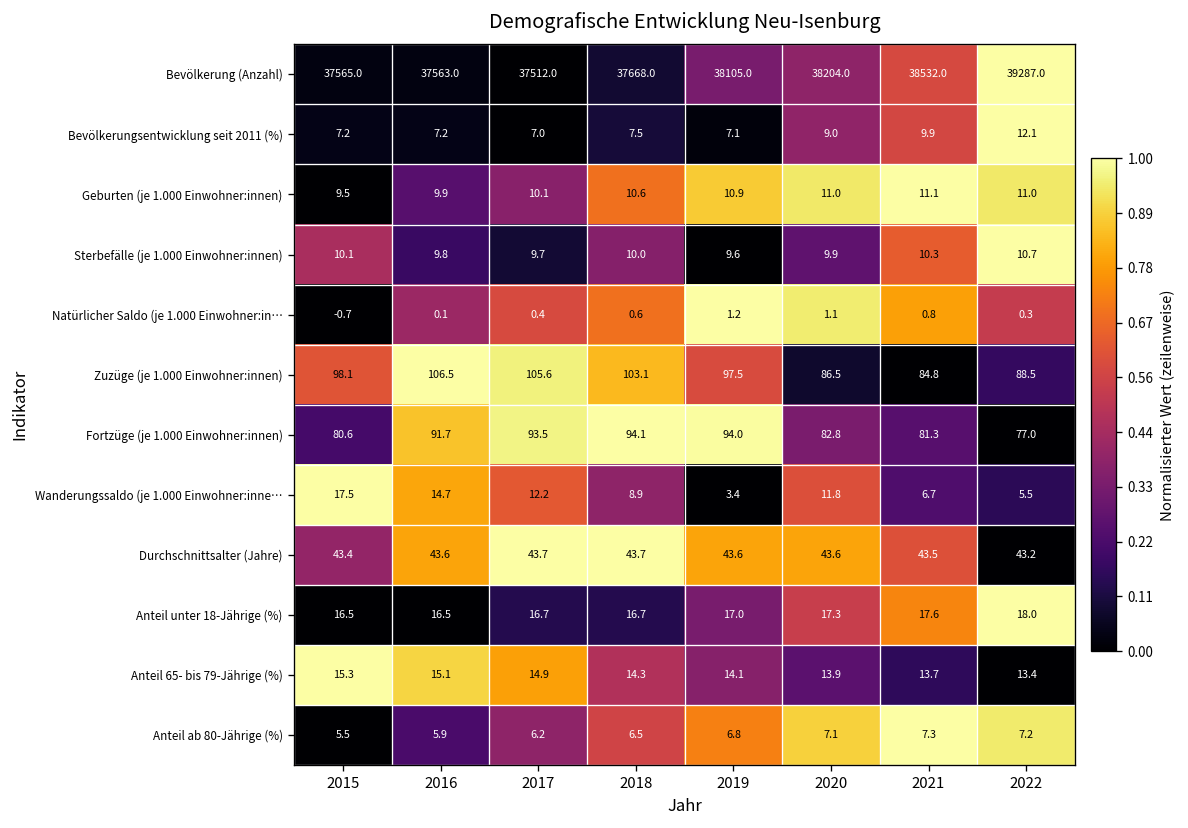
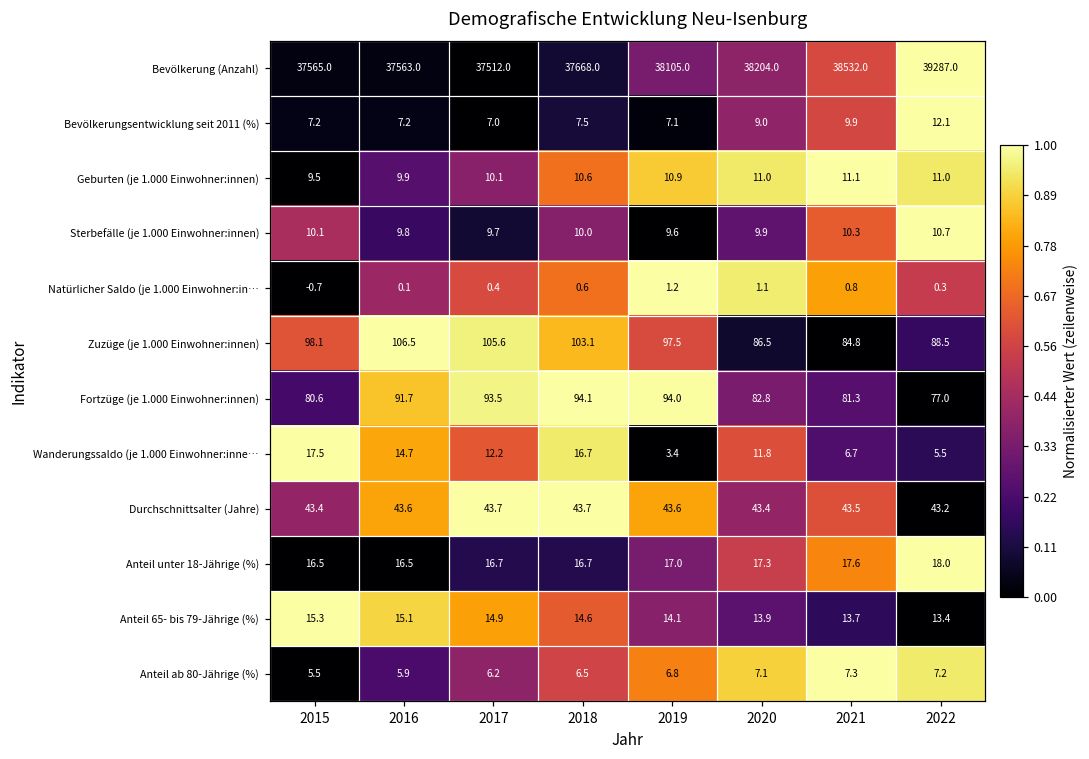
  {
    "Bevölkerung (Anzahl)": {
      "2015": 37565.0,
      "2016": 37563.0,
      "2017": 37512.0,
      "2018": 37668.0,
      "2019": 38105.0,
      "2020": 38204.0,
      "2021": 38532.0,
      "2022": 39287.0
    },
    "Bevölkerungsentwicklung seit 2011 (%)": {
      "2015": 7.2,
      "2016": 7.2,
      "2017": 7.0,
      "2018": 7.5,
      "2019": 7.1,
      "2020": 9.0,
      "2021": 9.9,
      "2022": 12.1
    },
    "Geburten (je 1.000 Einwohner:innen)": {
      "2015": 9.5,
      "2016": 9.9,
      "2017": 10.1,
      "2018": 10.6,
      "2019": 10.9,
      "2020": 11.0,
      "2021": 11.1,
      "2022": 11.0
    },
    "Sterbefälle (je 1.000 Einwohner:innen)": {
      "2015": 10.1,
      "2016": 9.8,
      "2017": 9.7,
      "2018": 10.0,
      "2019": 9.6,
      "2020": 9.9,
      "2021": 10.3,
      "2022": 10.7
    },
    "Natürlicher Saldo (je 1.000 Einwohner:in…": {
      "2015": -0.7,
      "2016": 0.1,
      "2017": 0.4,
      "2018": 0.6,
      "2019": 1.2,
      "2020": 1.1,
      "2021": 0.8,
      "2022": 0.3
    },
    "Zuzüge (je 1.000 Einwohner:innen)": {
      "2015": 98.1,
      "2016": 106.5,
      "2017": 105.6,
      "2018": 103.1,
      "2019": 97.5,
      "2020": 86.5,
      "2021": 84.8,
      "2022": 88.5
    },
    "Fortzüge (je 1.000 Einwohner:innen)": {
      "2015": 80.6,
      "2016": 91.7,
      "2017": 93.5,
      "2018": 94.1,
      "2019": 94.0,
      "2020": 82.8,
      "2021": 81.3,
      "2022": 77.0
    },
    "Wanderungssaldo (je 1.000 Einwohner:inne…": {
      "2015": 17.5,
      "2016": 14.7,
      "2017": 12.2,
-     "2018": 8.9,
+     "2018": 16.7,
      "2019": 3.4,
      "2020": 11.8,
      "2021": 6.7,
      "2022": 5.5
    },
    "Durchschnittsalter (Jahre)": {
      "2015": 43.4,
      "2016": 43.6,
      "2017": 43.7,
      "2018": 43.7,
      "2019": 43.6,
-     "2020": 43.6,
+     "2020": 43.4,
      "2021": 43.5,
      "2022": 43.2
    },
    "Anteil unter 18-Jährige (%)": {
      "2015": 16.5,
      "2016": 16.5,
      "2017": 16.7,
      "2018": 16.7,
      "2019": 17.0,
      "2020": 17.3,
      "2021": 17.6,
      "2022": 18.0
    },
    "Anteil 65- bis 79-Jährige (%)": {
      "2015": 15.3,
      "2016": 15.1,
      "2017": 14.9,
-     "2018": 14.3,
+     "2018": 14.6,
      "2019": 14.1,
      "2020": 13.9,
      "2021": 13.7,
      "2022": 13.4
    },
    "Anteil ab 80-Jährige (%)": {
      "2015": 5.5,
      "2016": 5.9,
      "2017": 6.2,
      "2018": 6.5,
      "2019": 6.8,
      "2020": 7.1,
      "2021": 7.3,
      "2022": 7.2
    }
  }
